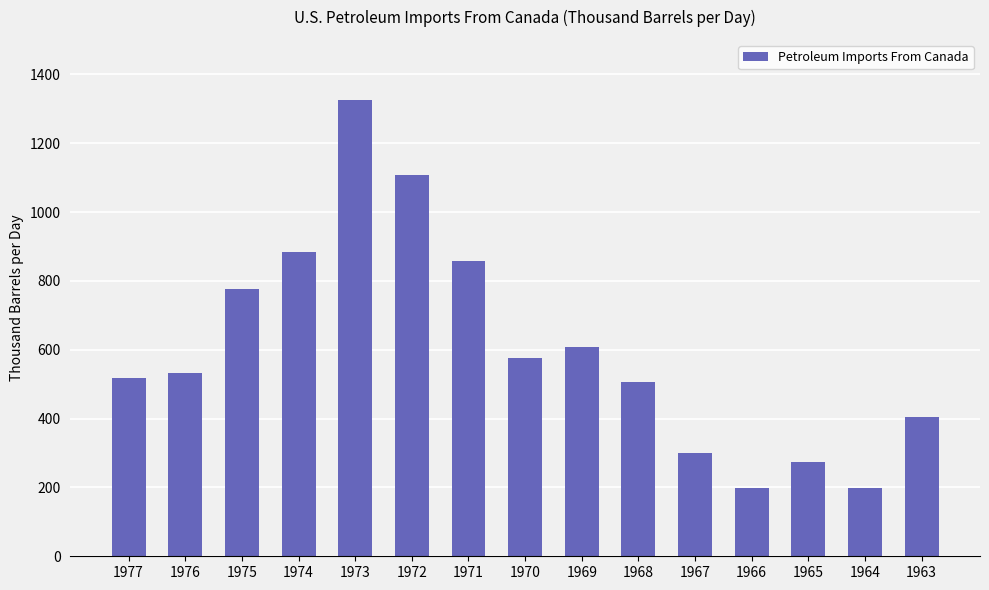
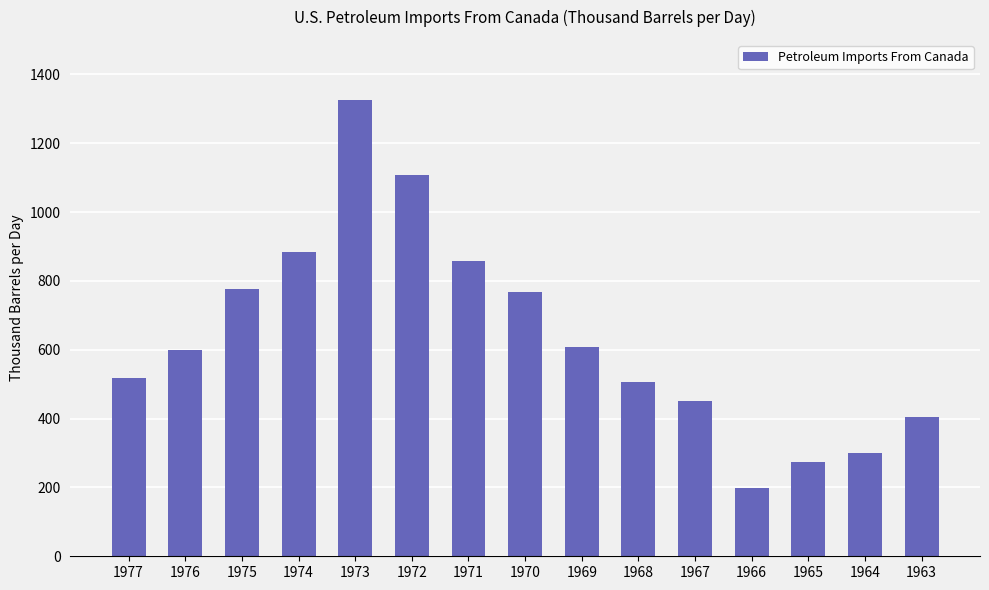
  {
    "1977": 520,
-   "1976": 530,
+   "1976": 600,
    "1975": 780,
    "1974": 880,
    "1973": 1320,
    "1972": 1110,
    "1971": 860,
-   "1970": 580,
+   "1970": 770,
    "1969": 610,
    "1968": 510,
-   "1967": 300,
+   "1967": 450,
    "1966": 200,
    "1965": 270,
-   "1964": 200,
+   "1964": 300,
    "1963": 400
  }
